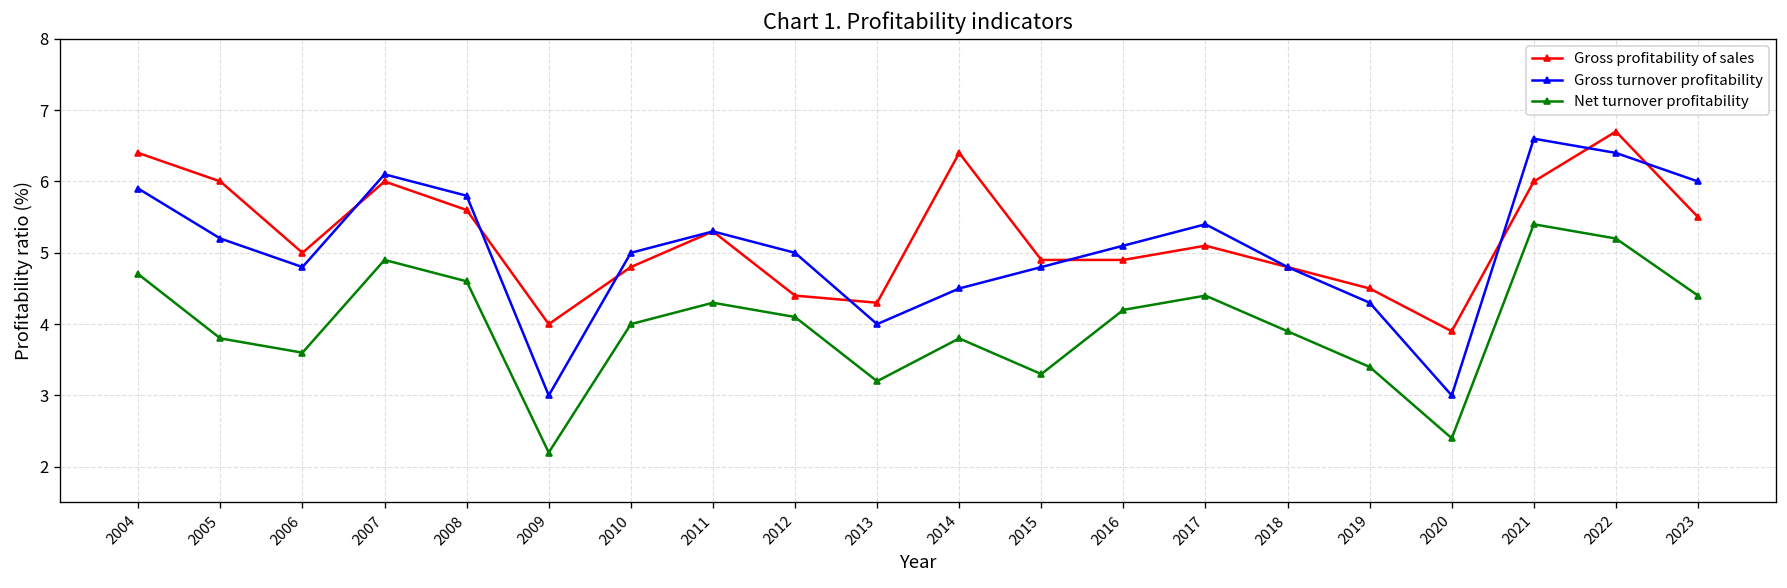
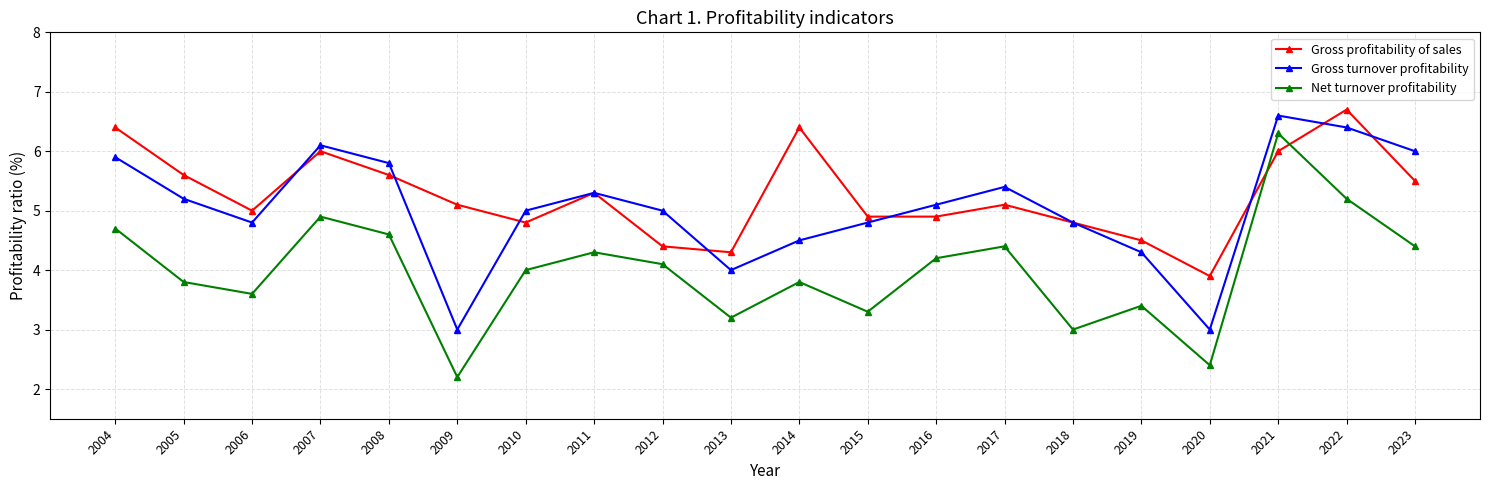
  {
    "Gross profitability of sales": {
      "2004": 6.4,
-     "2005": 6.0,
+     "2005": 5.6,
      "2006": 5.0,
      "2007": 6.0,
      "2008": 5.6,
-     "2009": 4.0,
+     "2009": 5.1,
      "2010": 4.8,
      "2012": 4.4,
      "2013": 4.3,
      "2014": 6.4,
      "2015": 4.9,
      "2016": 4.9,
      "2017": 5.1,
      "2019": 4.5,
      "2020": 3.9,
      "2021": 6.0,
      "2022": 6.7,
      "2023": 5.5
    },
    "Gross turnover profitability": {
      "2004": 5.9,
      "2005": 5.2,
      "2006": 4.8,
      "2007": 6.1,
      "2008": 5.8,
      "2009": 3.0,
      "2010": 5.0,
      "2012": 5.0,
      "2013": 4.0,
      "2014": 4.5,
      "2015": 4.8,
      "2016": 5.1,
      "2017": 5.4,
      "2019": 4.3,
      "2020": 3.0,
      "2021": 6.6,
      "2022": 6.4,
      "2023": 6.0
    },
    "Net turnover profitability": {
      "2004": 4.7,
      "2005": 3.8,
      "2006": 3.6,
      "2007": 4.9,
      "2008": 4.6,
      "2009": 2.2,
      "2010": 4.0,
      "2011": 4.3,
      "2012": 4.1,
      "2013": 3.2,
      "2014": 3.8,
      "2015": 3.3,
      "2016": 4.2,
      "2017": 4.4,
-     "2018": 3.9,
+     "2018": 3.0,
      "2019": 3.4,
      "2020": 2.4,
-     "2021": 5.4,
+     "2021": 6.3,
      "2022": 5.2,
      "2023": 4.4
    }
  }
